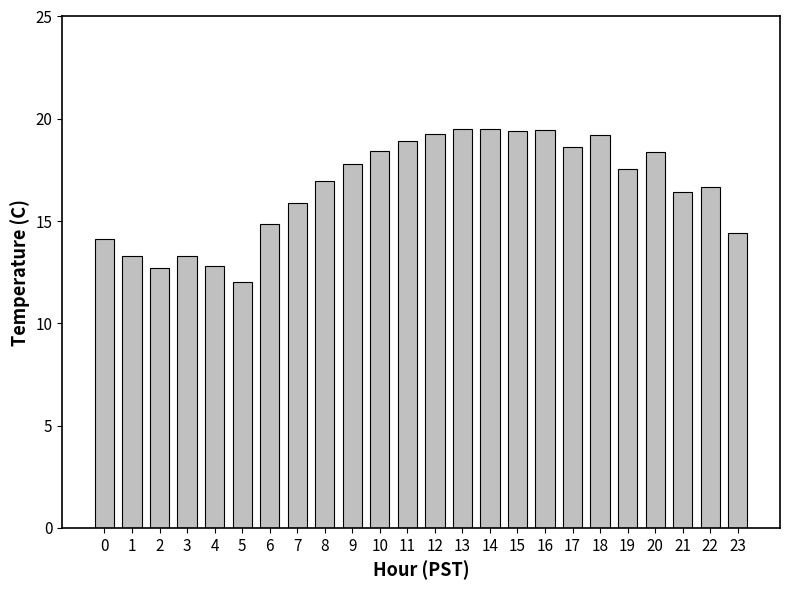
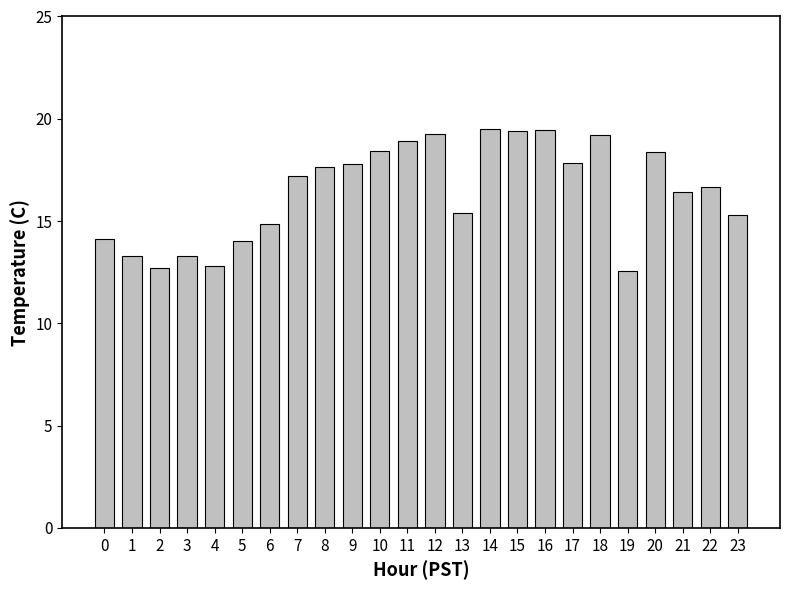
  {
    "0": 14.1,
    "1": 13.3,
    "2": 12.7,
    "3": 13.3,
    "4": 12.8,
-   "5": 12.0,
+   "5": 14.0,
    "6": 14.9,
-   "7": 15.9,
-   "8": 17.0,
+   "7": 17.2,
+   "8": 17.6,
    "9": 17.8,
    "10": 18.4,
    "11": 18.9,
    "12": 19.3,
-   "13": 19.5,
+   "13": 15.4,
    "14": 19.5,
    "15": 19.4,
    "16": 19.5,
-   "17": 18.6,
+   "17": 17.8,
    "18": 19.2,
-   "19": 17.6,
+   "19": 12.6,
    "20": 18.4,
    "21": 16.4,
    "22": 16.7,
-   "23": 14.4
+   "23": 15.3
  }
